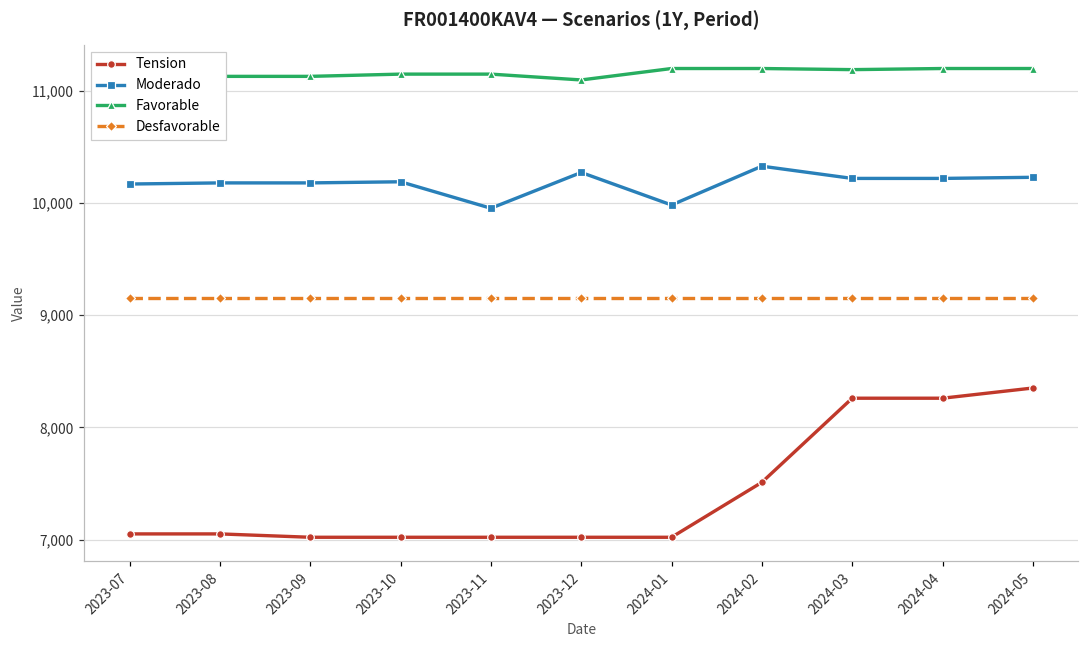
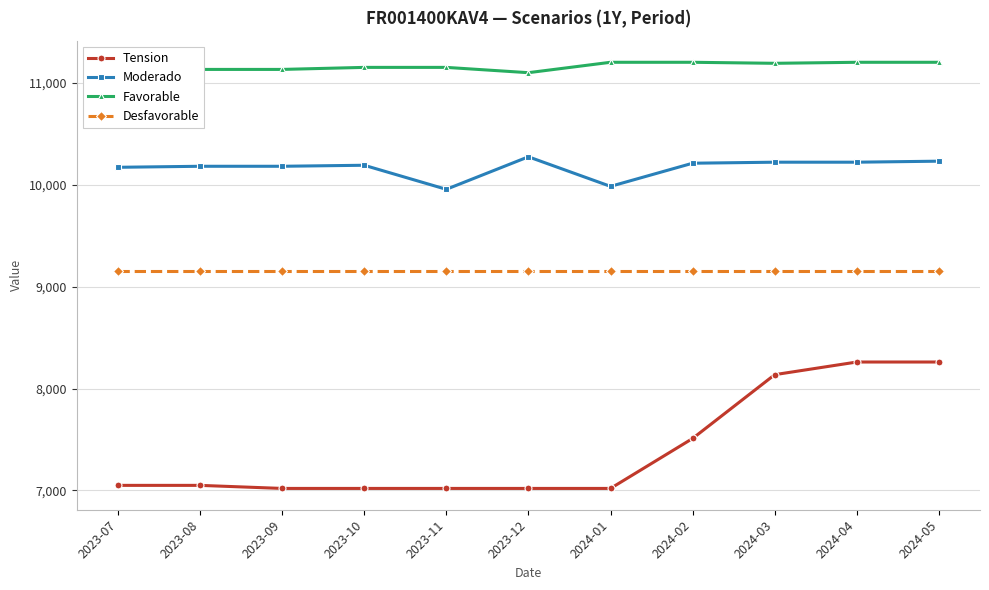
  {
    "Tension": {
      "2023-07": "7,050",
      "2023-08": "7,050",
      "2023-09": "7,020",
      "2023-10": "7,020",
      "2023-11": "7,020",
      "2023-12": "7,020",
      "2024-01": "7,020",
      "2024-02": "7,510",
-     "2024-03": "8,260",
+     "2024-03": "8,140",
      "2024-04": "8,260",
-     "2024-05": "8,350"
+     "2024-05": "8,260"
    },
    "Moderado": {
      "2023-07": "10,170",
      "2023-08": "10,180",
      "2023-09": "10,180",
      "2023-10": "10,190",
      "2023-11": "9,950",
      "2023-12": "10,270",
      "2024-01": "9,980",
-     "2024-02": "10,330",
+     "2024-02": "10,210",
      "2024-03": "10,220",
      "2024-04": "10,220",
      "2024-05": "10,230"
    },
    "Favorable": {
      "2023-09": "11,130",
      "2023-10": "11,150",
      "2023-11": "11,150",
      "2023-12": "11,100",
      "2024-01": "11,200",
      "2024-02": "11,200",
      "2024-03": "11,190",
      "2024-04": "11,200",
      "2024-05": "11,200"
    },
    "Desfavorable": {
      "2023-07": "9,150",
      "2023-08": "9,150",
      "2023-09": "9,150",
      "2023-10": "9,150",
      "2023-11": "9,150",
      "2023-12": "9,150",
      "2024-01": "9,150",
      "2024-02": "9,150",
      "2024-03": "9,150",
      "2024-04": "9,150",
      "2024-05": "9,150"
    }
  }
